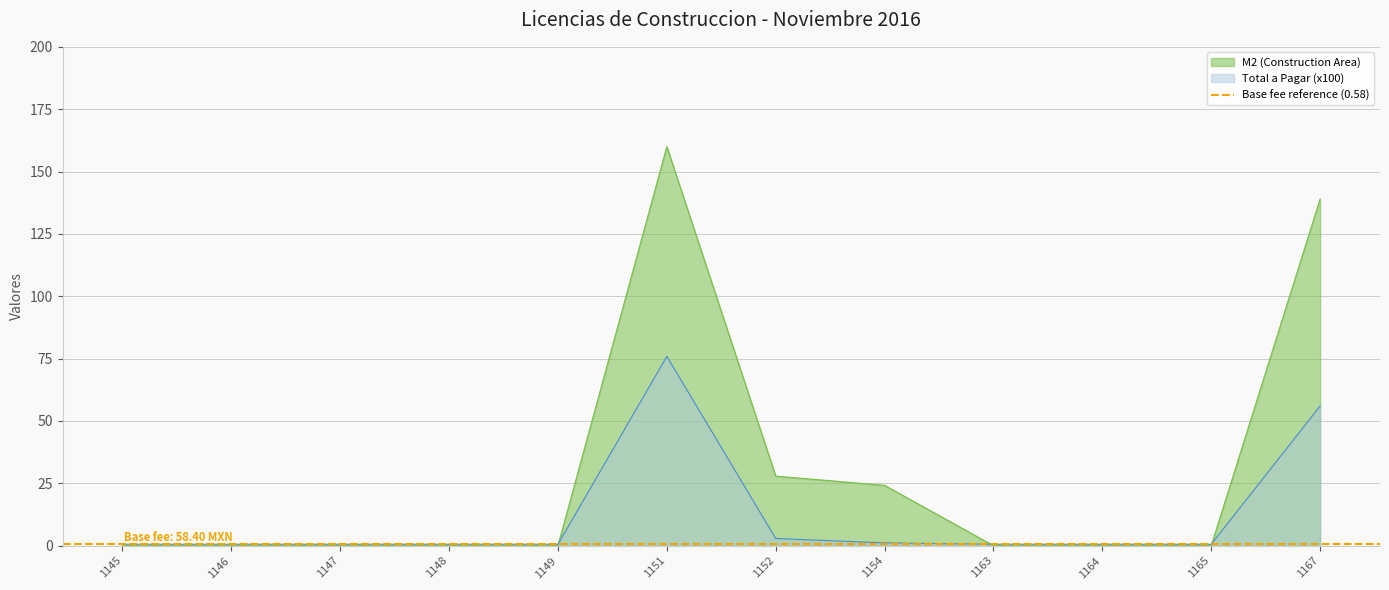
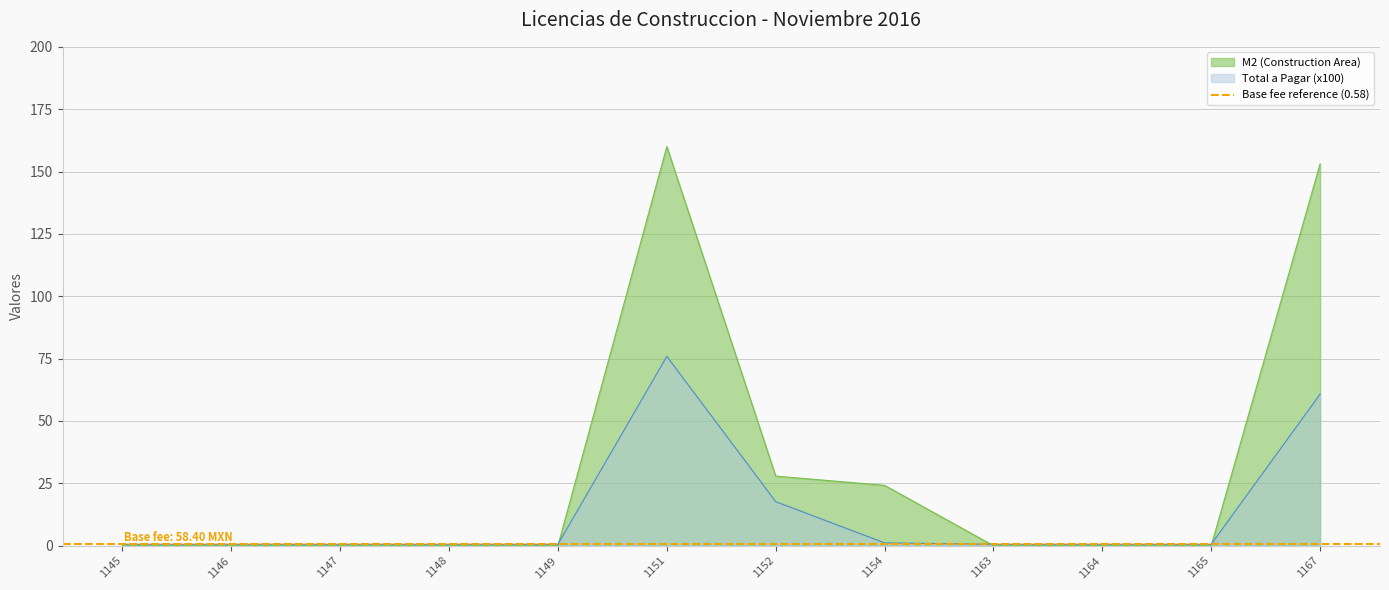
  {
    "M2 (Construction Area)": {
      "1151": 160,
      "1152": 28,
      "1154": 24,
-     "1167": 139
+     "1167": 153
    },
    "Total a Pagar (x100)": {
      "1151": 76,
-     "1152": 3,
+     "1152": 18,
      "1154": 1,
-     "1167": 56
+     "1167": 61
    }
  }
